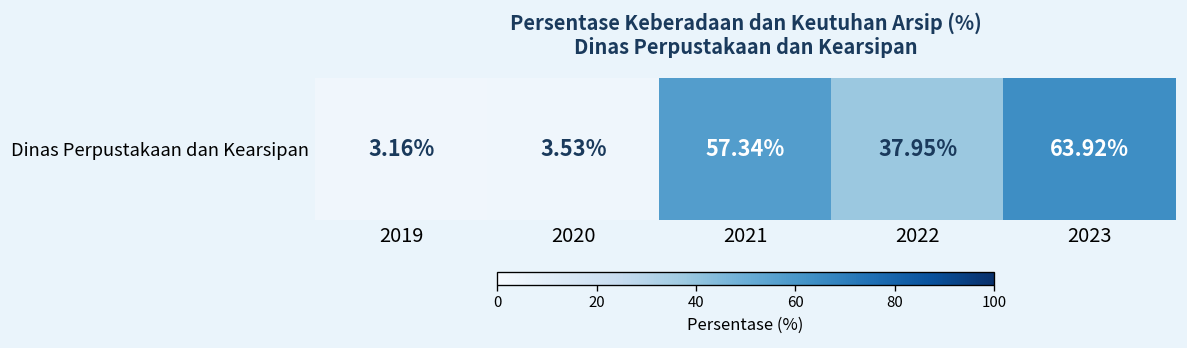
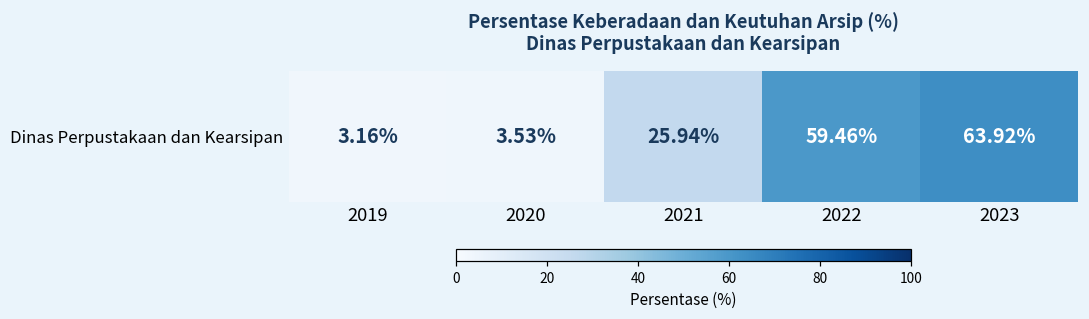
  {
    "Dinas Perpustakaan dan Kearsipan": {
      "2019": "3.16%",
      "2020": "3.53%",
-     "2021": "57.34%",
-     "2022": "37.95%",
+     "2021": "25.94%",
+     "2022": "59.46%",
      "2023": "63.92%"
    }
  }
